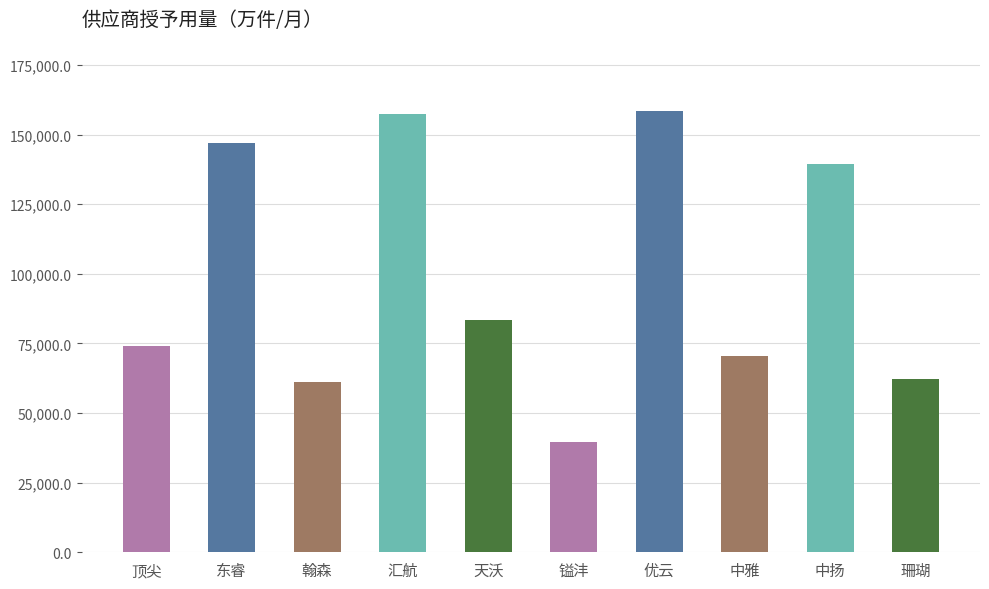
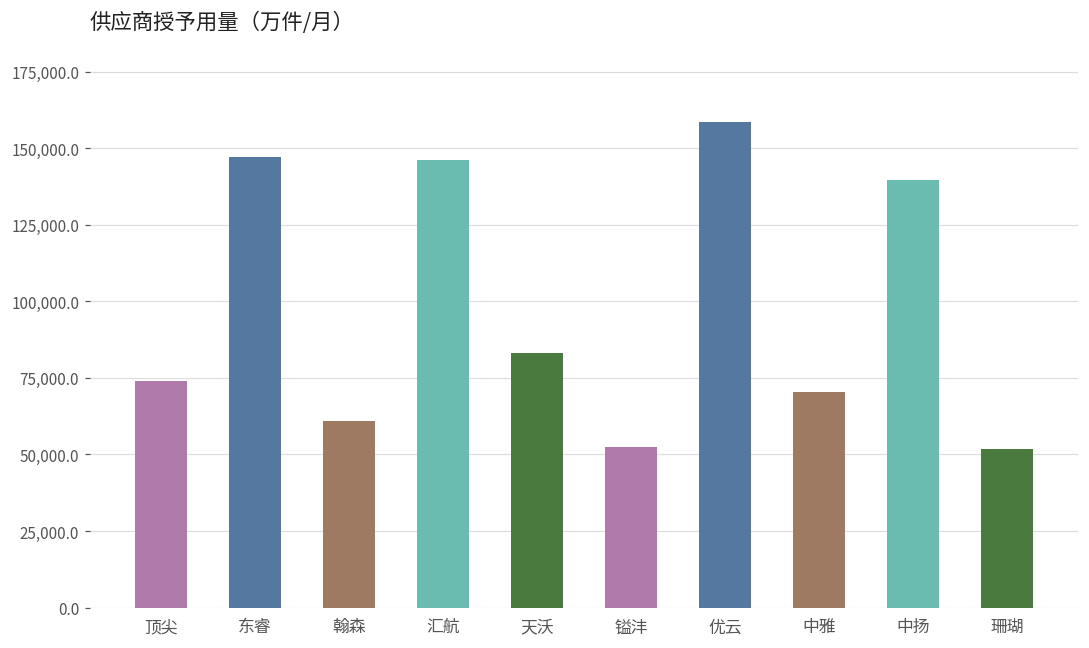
  {
    "顶尖": "74,000",
    "东睿": "147,000",
    "翰森": "61,000",
-   "汇航": "158,000",
+   "汇航": "146,000",
    "天沃": "83,000",
-   "镒沣": "40,000",
+   "镒沣": "52,000",
    "优云": "159,000",
    "中雅": "70,000",
    "中扬": "139,000",
-   "珊瑚": "62,000"
+   "珊瑚": "52,000"
  }
